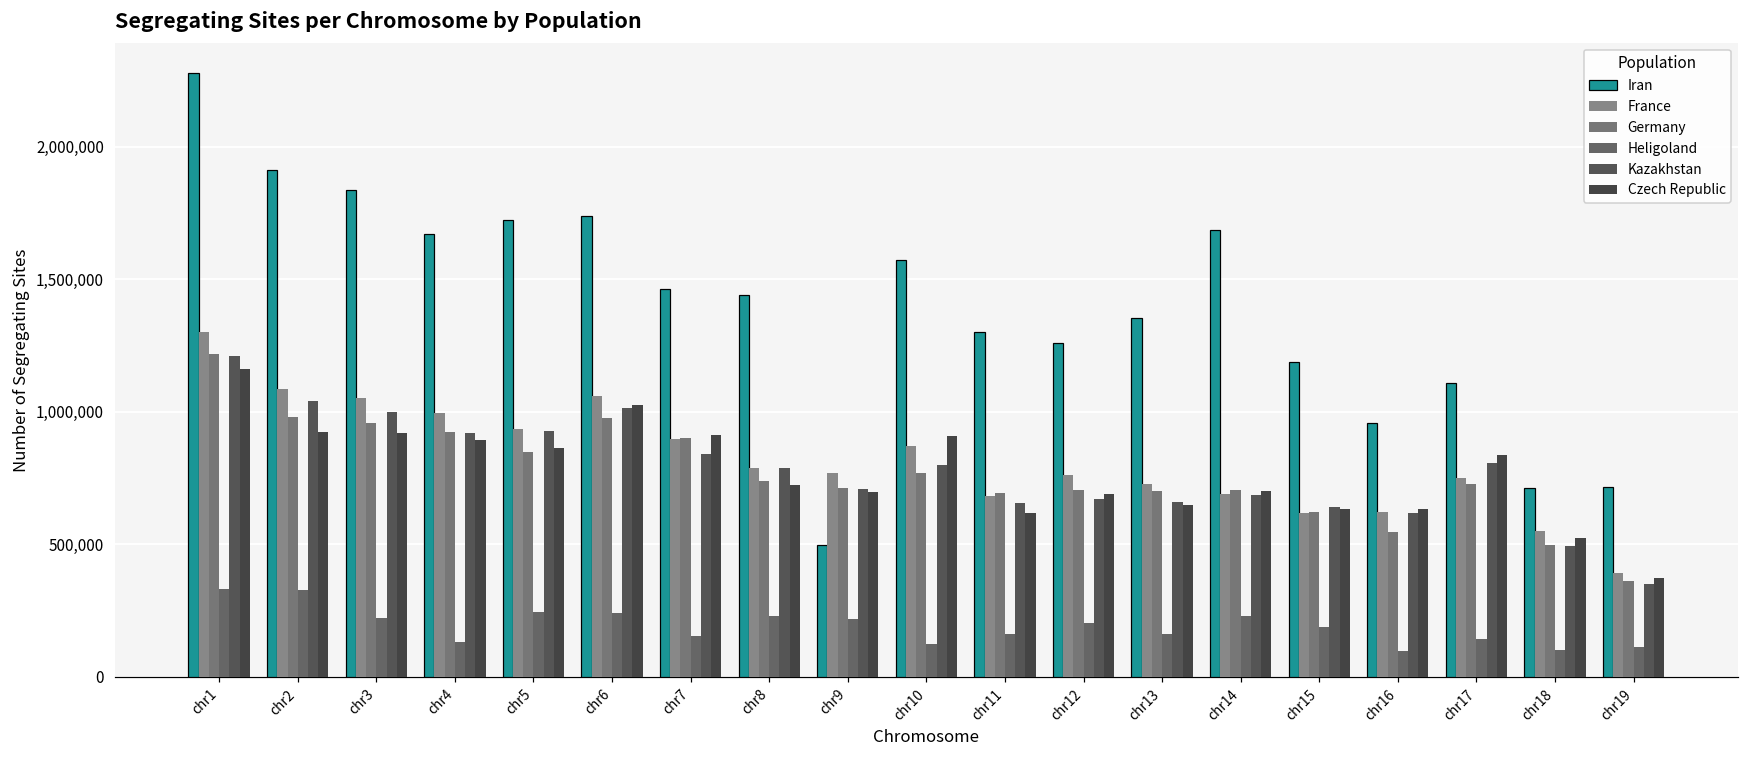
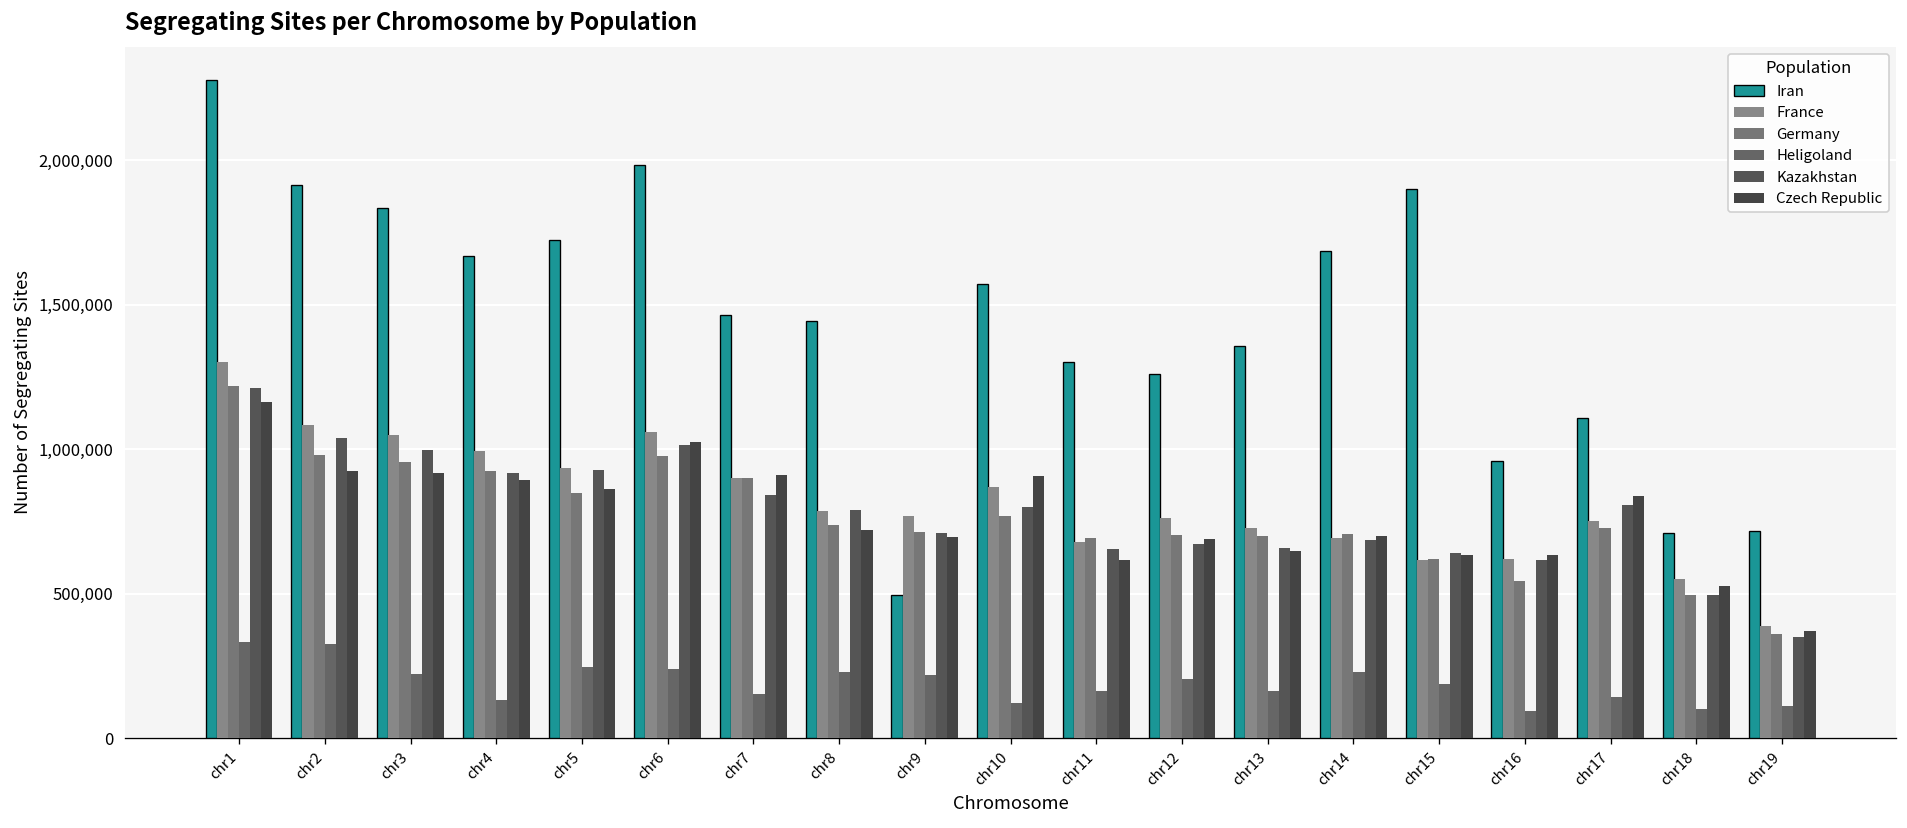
  {
    "Iran": {
      "chr1": "2,280,000",
      "chr2": "1,910,000",
      "chr3": "1,840,000",
      "chr4": "1,670,000",
      "chr5": "1,720,000",
-     "chr6": "1,740,000",
+     "chr6": "1,980,000",
      "chr7": "1,470,000",
      "chr8": "1,440,000",
      "chr9": "500,000",
      "chr10": "1,570,000",
      "chr11": "1,300,000",
      "chr12": "1,260,000",
      "chr13": "1,360,000",
      "chr14": "1,690,000",
-     "chr15": "1,190,000",
+     "chr15": "1,900,000",
      "chr16": "960,000",
      "chr17": "1,110,000",
      "chr18": "710,000",
      "chr19": "720,000"
    }
  }
